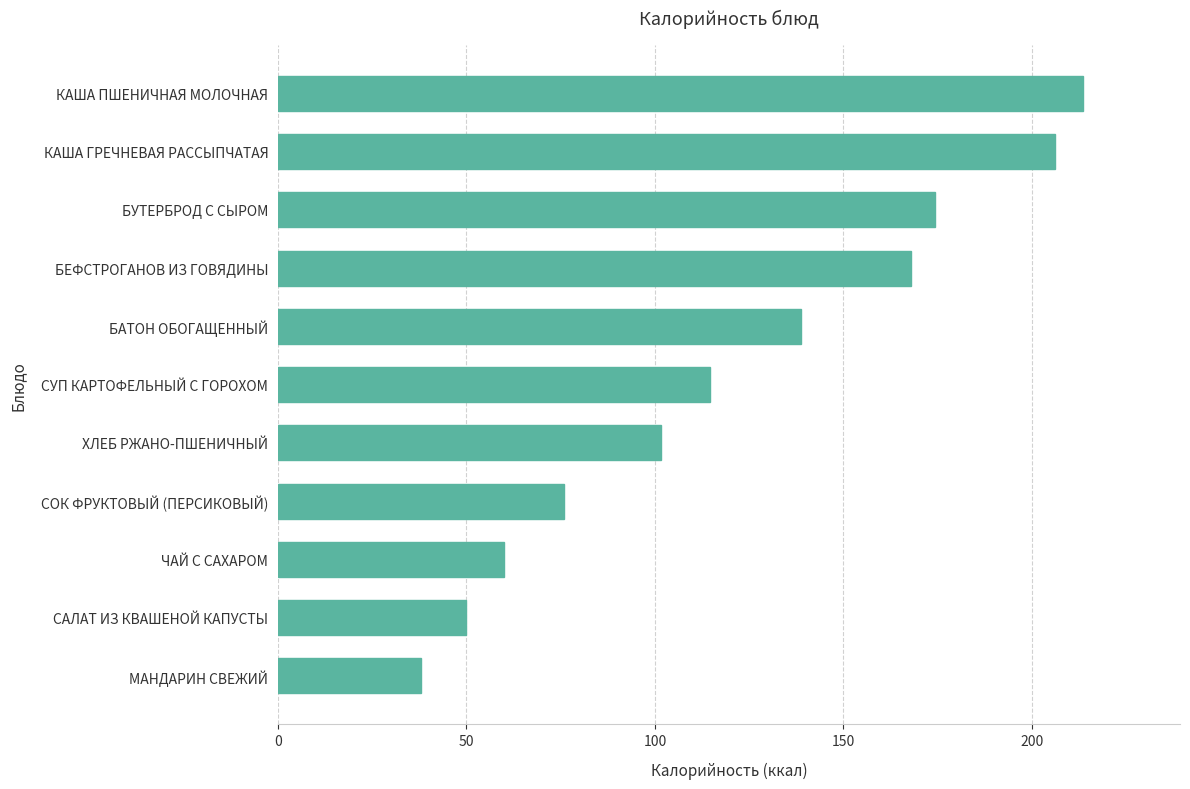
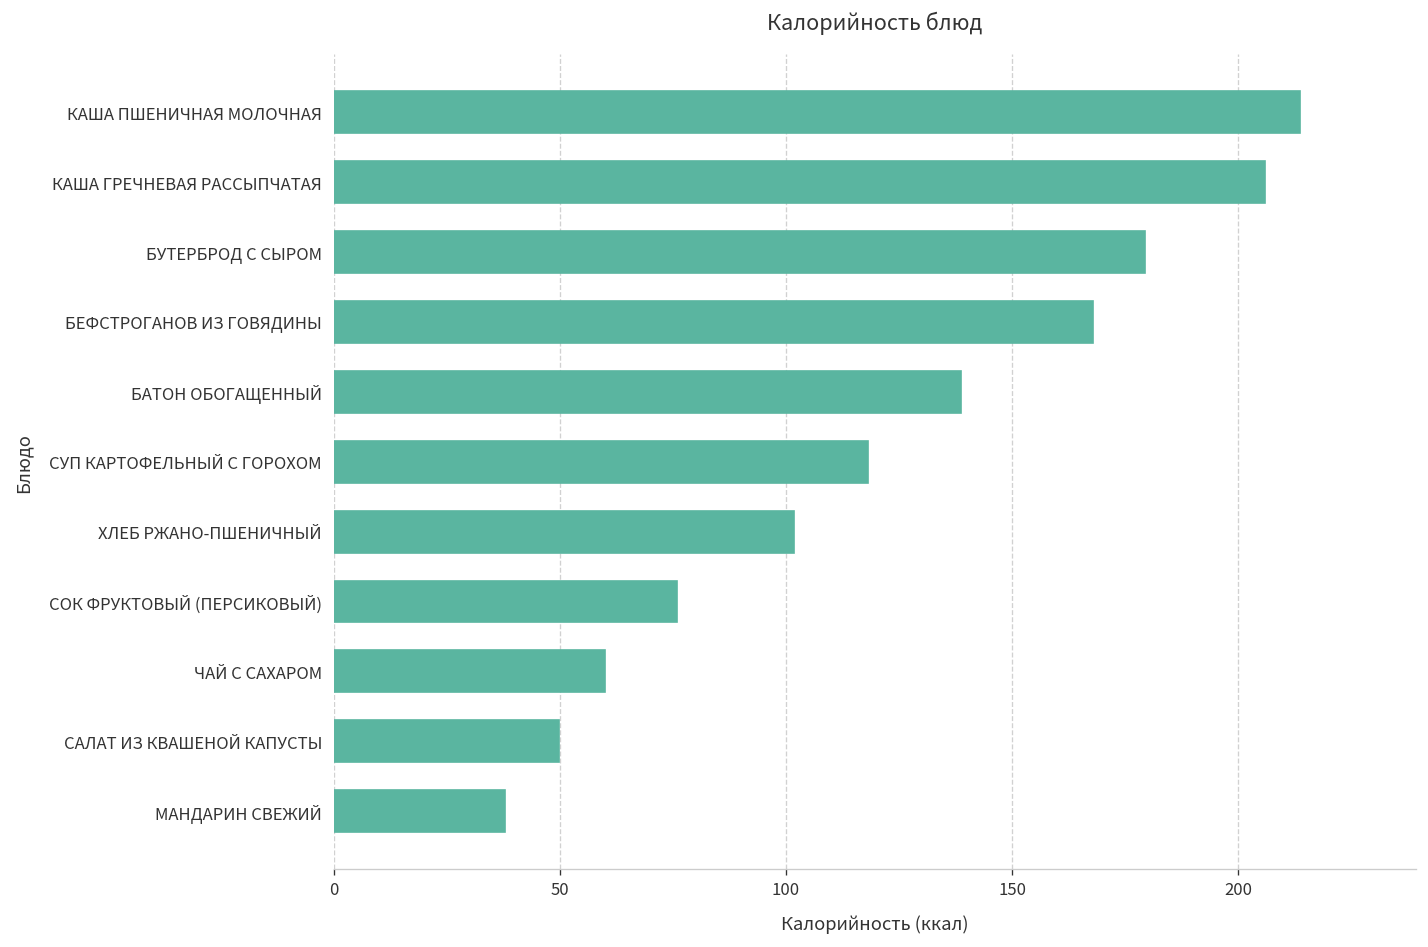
  {
    "КАША ПШЕНИЧНАЯ МОЛОЧНАЯ": 214,
    "КАША ГРЕЧНЕВАЯ РАССЫПЧАТАЯ": 206,
-   "БУТЕРБРОД С СЫРОМ": 174,
+   "БУТЕРБРОД С СЫРОМ": 179,
    "БЕФСТРОГАНОВ ИЗ ГОВЯДИНЫ": 168,
    "БАТОН ОБОГАЩЕННЫЙ": 139,
-   "СУП КАРТОФЕЛЬНЫЙ С ГОРОХОМ": 115,
+   "СУП КАРТОФЕЛЬНЫЙ С ГОРОХОМ": 118,
    "ХЛЕБ РЖАНО-ПШЕНИЧНЫЙ": 102,
    "СОК ФРУКТОВЫЙ (ПЕРСИКОВЫЙ)": 76,
    "ЧАЙ С САХАРОМ": 60,
    "САЛАТ ИЗ КВАШЕНОЙ КАПУСТЫ": 50,
    "МАНДАРИН СВЕЖИЙ": 38
  }
